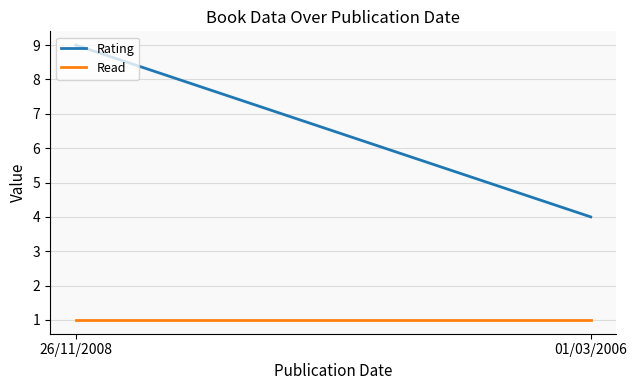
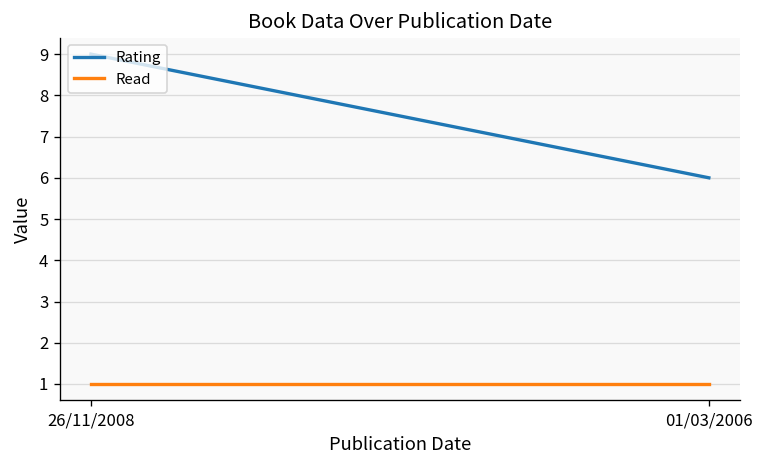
  {
    "Rating": {
-     "01/03/2006": 4
+     "01/03/2006": 6
    },
    "Read": {
      "26/11/2008": 1,
      "01/03/2006": 1
    }
  }
